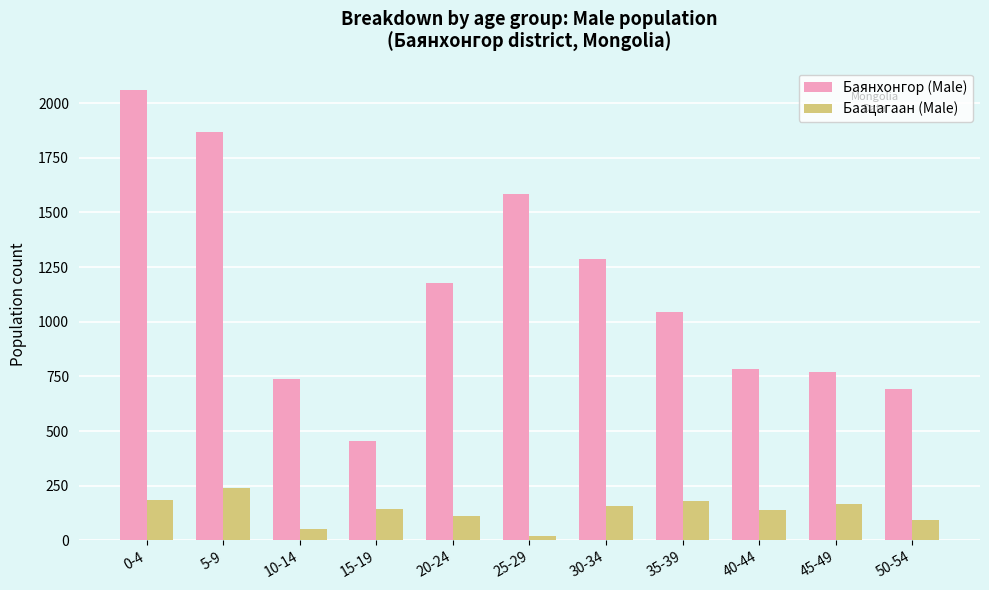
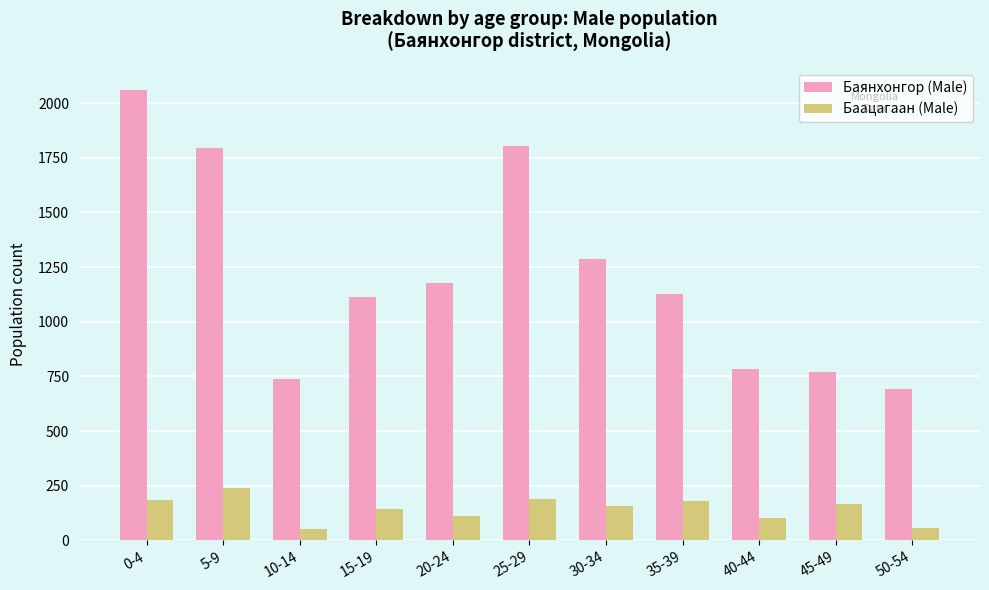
  {
    "Баянхонгор (Male)": {
      "0-4": 2060,
-     "5-9": 1870,
+     "5-9": 1800,
      "10-14": 740,
-     "15-19": 460,
+     "15-19": 1110,
      "20-24": 1180,
-     "25-29": 1580,
+     "25-29": 1800,
      "30-34": 1290,
-     "35-39": 1050,
+     "35-39": 1130,
      "40-44": 780,
      "45-49": 770,
      "50-54": 690
    },
    "Баацагаан (Male)": {
      "0-4": 180,
      "5-9": 240,
      "10-14": 50,
      "15-19": 150,
      "20-24": 110,
-     "25-29": 20,
+     "25-29": 190,
      "30-34": 160,
      "35-39": 180,
-     "40-44": 140,
+     "40-44": 100,
      "45-49": 170,
-     "50-54": 100
+     "50-54": 50
    }
  }
